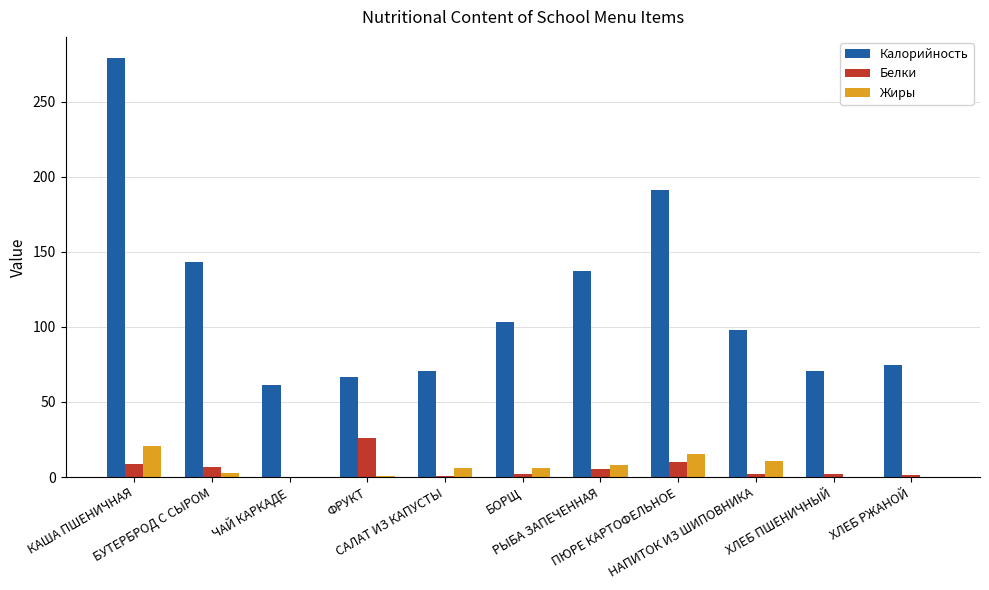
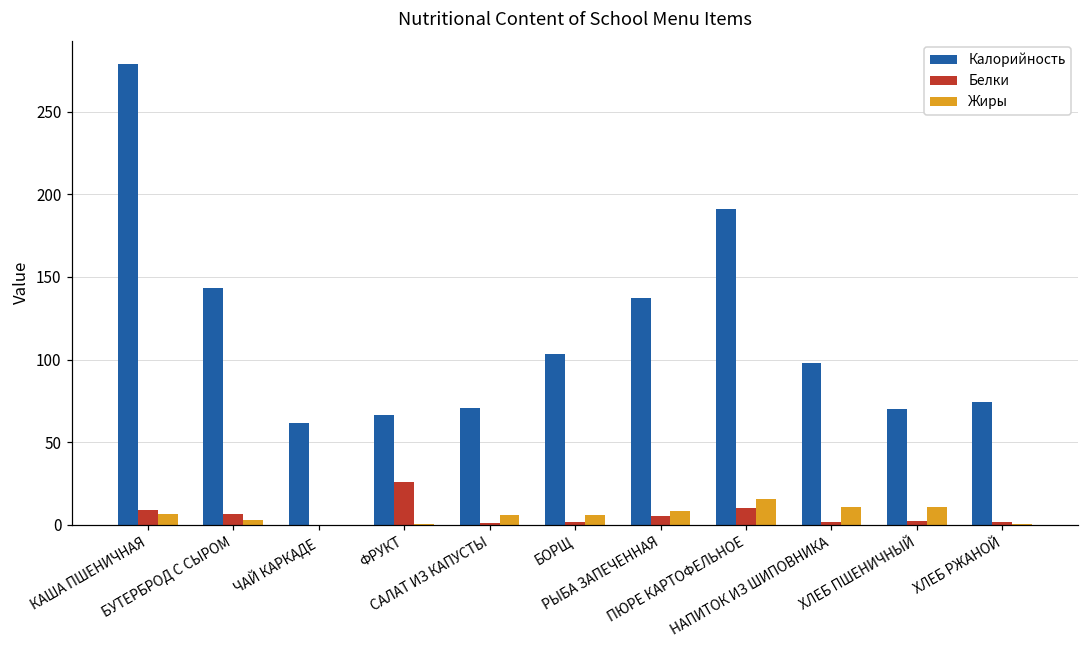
  {
    "Калорийность": {
      "КАША ПШЕНИЧНАЯ": 279,
      "БУТЕРБРОД С СЫРОМ": 143,
      "ЧАЙ КАРКАДЕ": 61,
      "ФРУКТ": 67,
      "САЛАТ ИЗ КАПУСТЫ": 71,
      "БОРЩ": 103,
      "РЫБА ЗАПЕЧЕННАЯ": 137,
      "ПЮРЕ КАРТОФЕЛЬНОЕ": 191,
      "НАПИТОК ИЗ ШИПОВНИКА": 98,
      "ХЛЕБ ПШЕНИЧНЫЙ": 70,
      "ХЛЕБ РЖАНОЙ": 74
    },
    "Белки": {
      "КАША ПШЕНИЧНАЯ": 9,
      "БУТЕРБРОД С СЫРОМ": 6,
      "ФРУКТ": 26,
      "БОРЩ": 2,
      "РЫБА ЗАПЕЧЕННАЯ": 5,
      "ПЮРЕ КАРТОФЕЛЬНОЕ": 10,
      "НАПИТОК ИЗ ШИПОВНИКА": 2,
      "ХЛЕБ ПШЕНИЧНЫЙ": 2
    },
    "Жиры": {
-     "КАША ПШЕНИЧНАЯ": 20,
+     "КАША ПШЕНИЧНАЯ": 7,
      "БУТЕРБРОД С СЫРОМ": 3,
      "ЧАЙ КАРКАДЕ": 0,
      "САЛАТ ИЗ КАПУСТЫ": 6,
      "БОРЩ": 6,
      "РЫБА ЗАПЕЧЕННАЯ": 8,
      "ПЮРЕ КАРТОФЕЛЬНОЕ": 16,
      "НАПИТОК ИЗ ШИПОВНИКА": 11,
-     "ХЛЕБ ПШЕНИЧНЫЙ": 0
+     "ХЛЕБ ПШЕНИЧНЫЙ": 11
    }
  }
